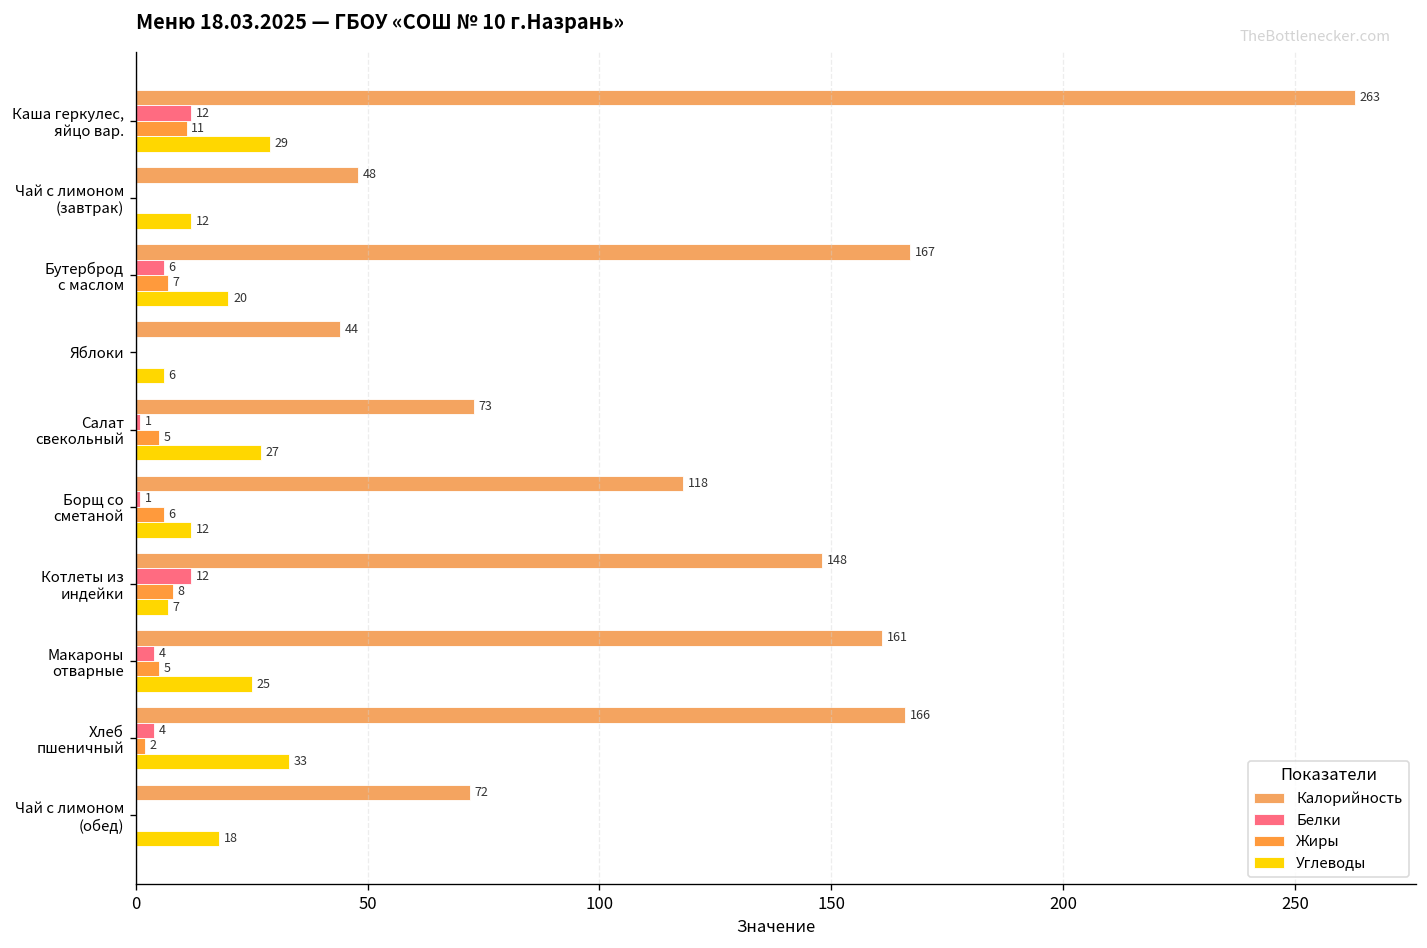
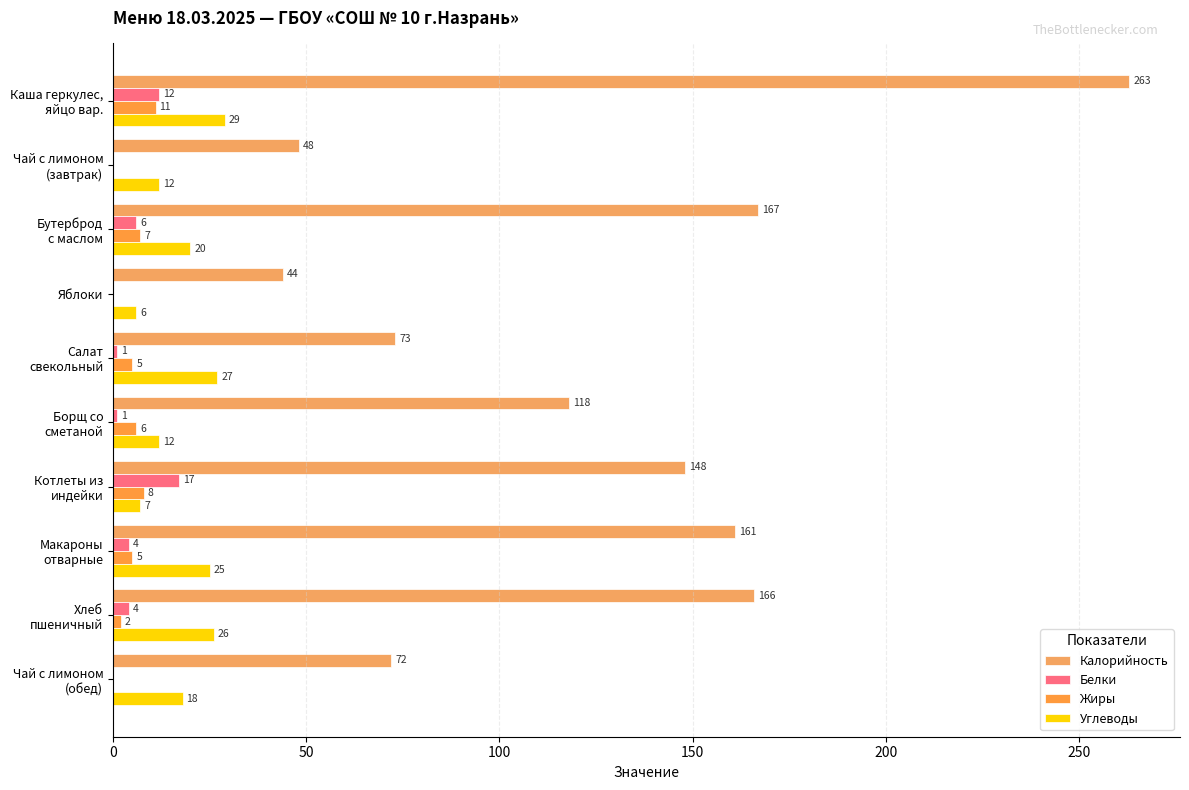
  {
    "Белки": {
      "Каша геркулес, яйцо вар.": 12,
      "Бутерброд с маслом": 6,
      "Салат свекольный": 1,
      "Борщ со сметаной": 1,
-     "Котлеты из индейки": 12,
+     "Котлеты из индейки": 17,
      "Макароны отварные": 4,
      "Хлеб пшеничный": 4
    },
    "Углеводы": {
      "Каша геркулес, яйцо вар.": 29,
      "Чай с лимоном (завтрак)": 12,
      "Бутерброд с маслом": 20,
      "Яблоки": 6,
      "Салат свекольный": 27,
      "Борщ со сметаной": 12,
      "Котлеты из индейки": 7,
      "Макароны отварные": 25,
-     "Хлеб пшеничный": 33,
+     "Хлеб пшеничный": 26,
      "Чай с лимоном (обед)": 18
    }
  }
